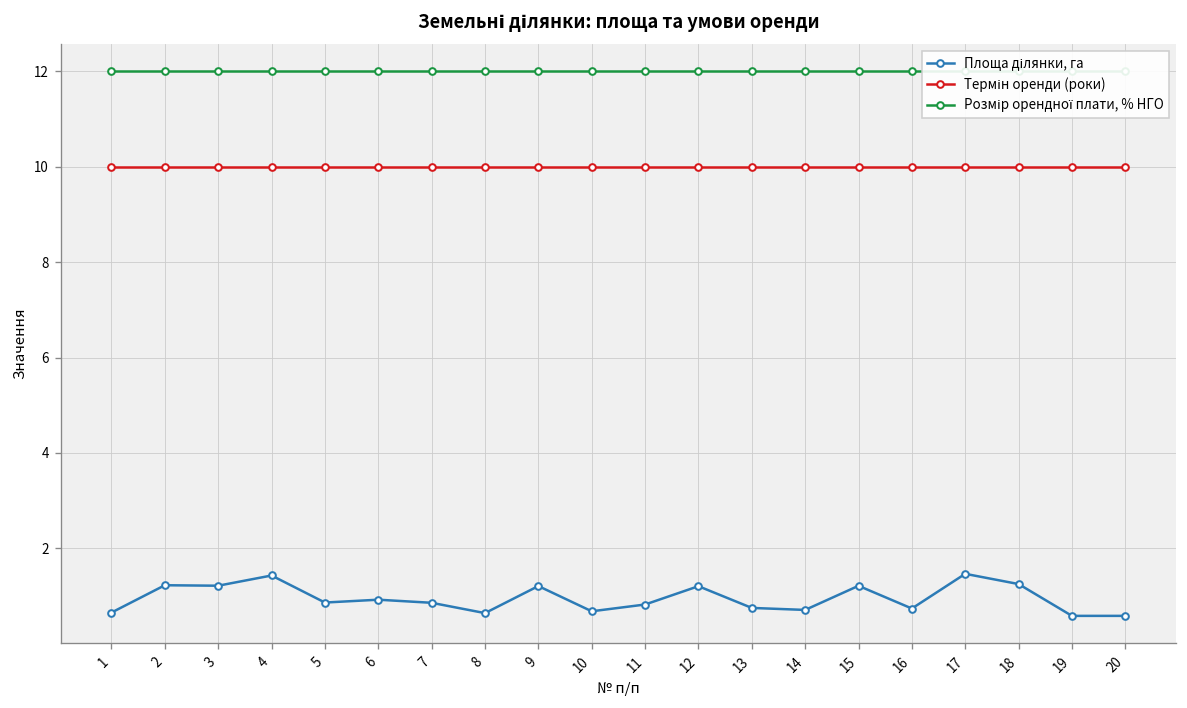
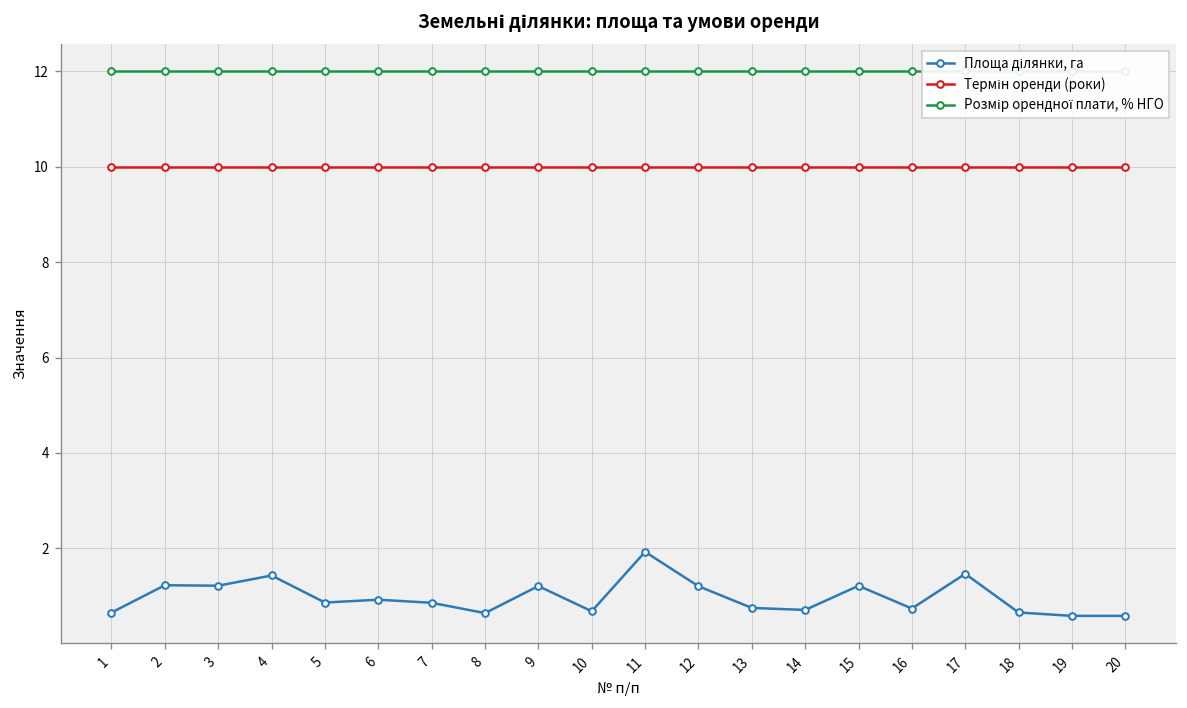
  {
    "Площа ділянки, га": {
      "1": 0.7,
      "2": 1.2,
      "3": 1.2,
      "4": 1.4,
      "5": 0.9,
      "6": 0.9,
      "7": 0.9,
      "8": 0.6,
      "9": 1.2,
      "10": 0.7,
-     "11": 0.8,
+     "11": 1.9,
      "12": 1.2,
      "13": 0.8,
      "14": 0.7,
      "15": 1.2,
      "16": 0.7,
      "17": 1.5,
-     "18": 1.3,
+     "18": 0.7,
      "19": 0.6,
      "20": 0.6
    },
    "Термін оренди (роки)": {
      "1": 10.0,
      "2": 10.0,
      "3": 10.0,
      "4": 10.0,
      "5": 10.0,
      "6": 10.0,
      "7": 10.0,
      "8": 10.0,
      "9": 10.0,
      "10": 10.0,
      "11": 10.0,
      "12": 10.0,
      "13": 10.0,
      "14": 10.0,
      "15": 10.0,
      "16": 10.0,
      "17": 10.0,
      "18": 10.0,
      "19": 10.0,
      "20": 10.0
    },
    "Розмір орендної плати, % НГО": {
      "1": 12.0,
      "2": 12.0,
      "3": 12.0,
      "4": 12.0,
      "5": 12.0,
      "6": 12.0,
      "7": 12.0,
      "8": 12.0,
      "9": 12.0,
      "10": 12.0,
      "11": 12.0,
      "12": 12.0,
      "13": 12.0,
      "14": 12.0,
      "15": 12.0,
      "16": 12.0
    }
  }
